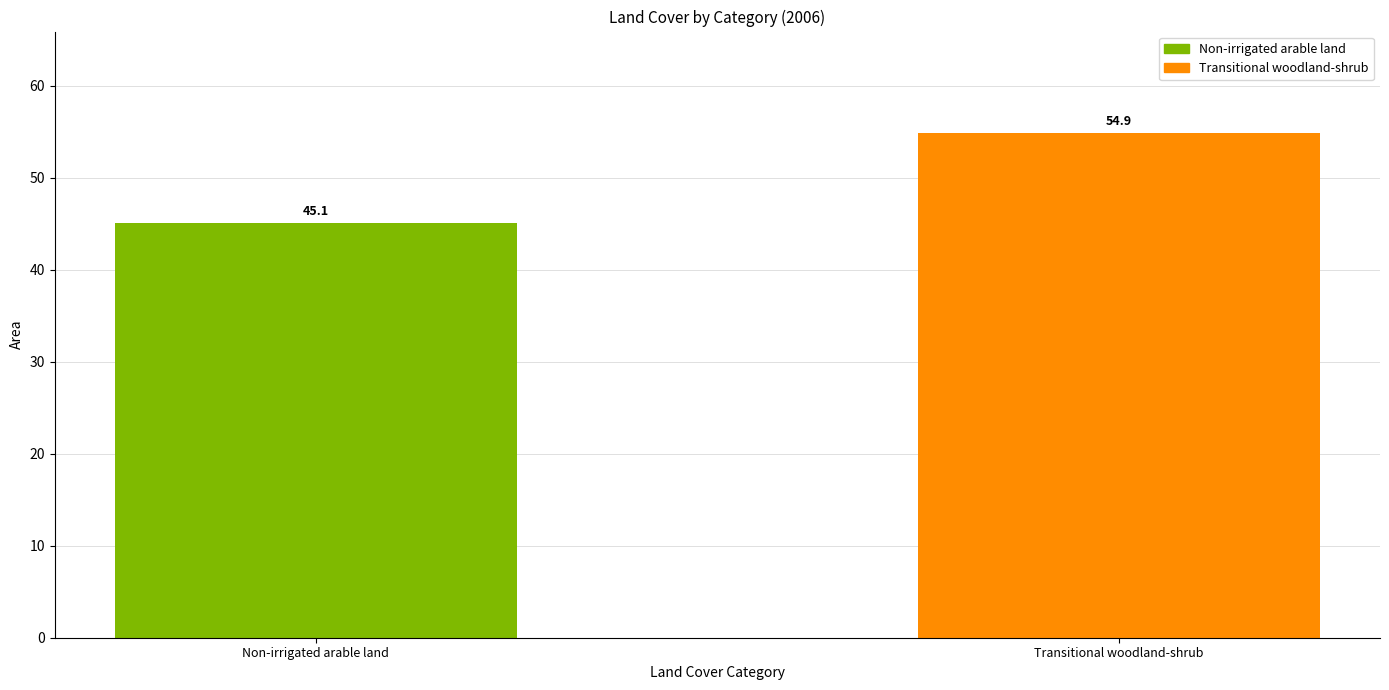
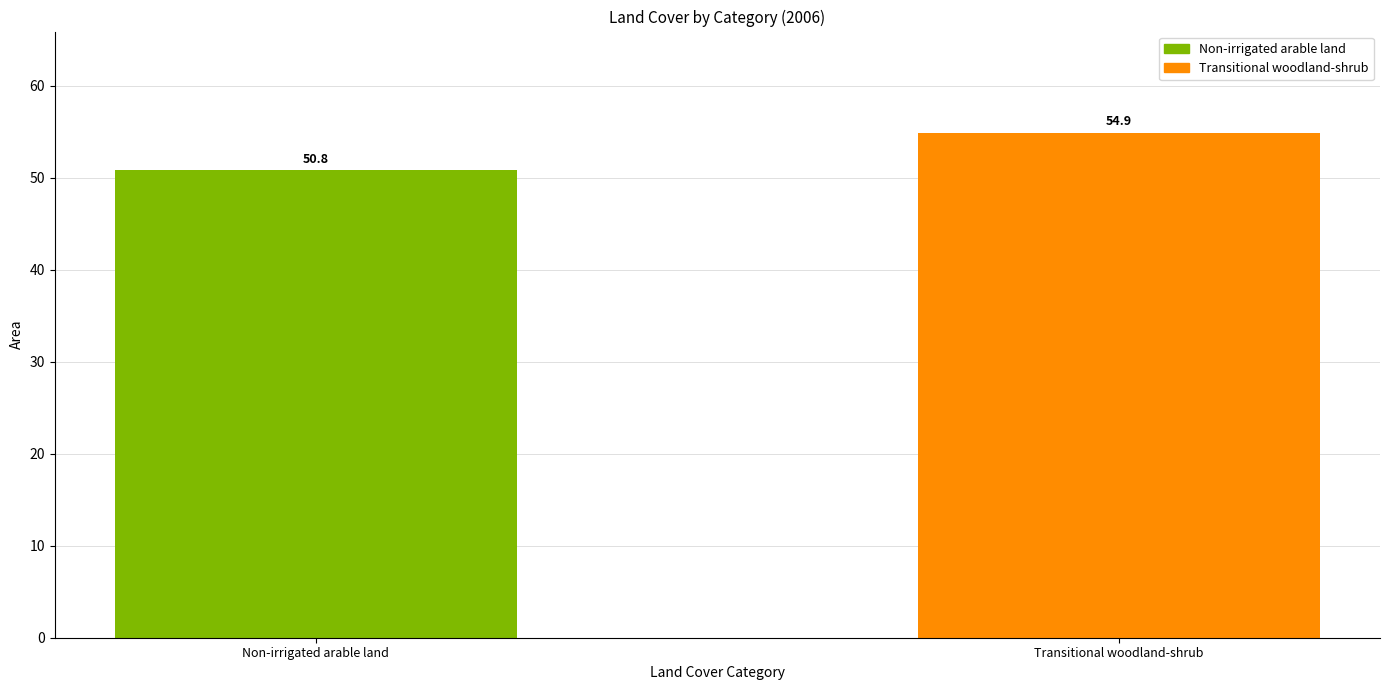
  {
-   "Non-irrigated arable land": 45.1,
+   "Non-irrigated arable land": 50.8,
    "Transitional woodland-shrub": 54.9
  }
